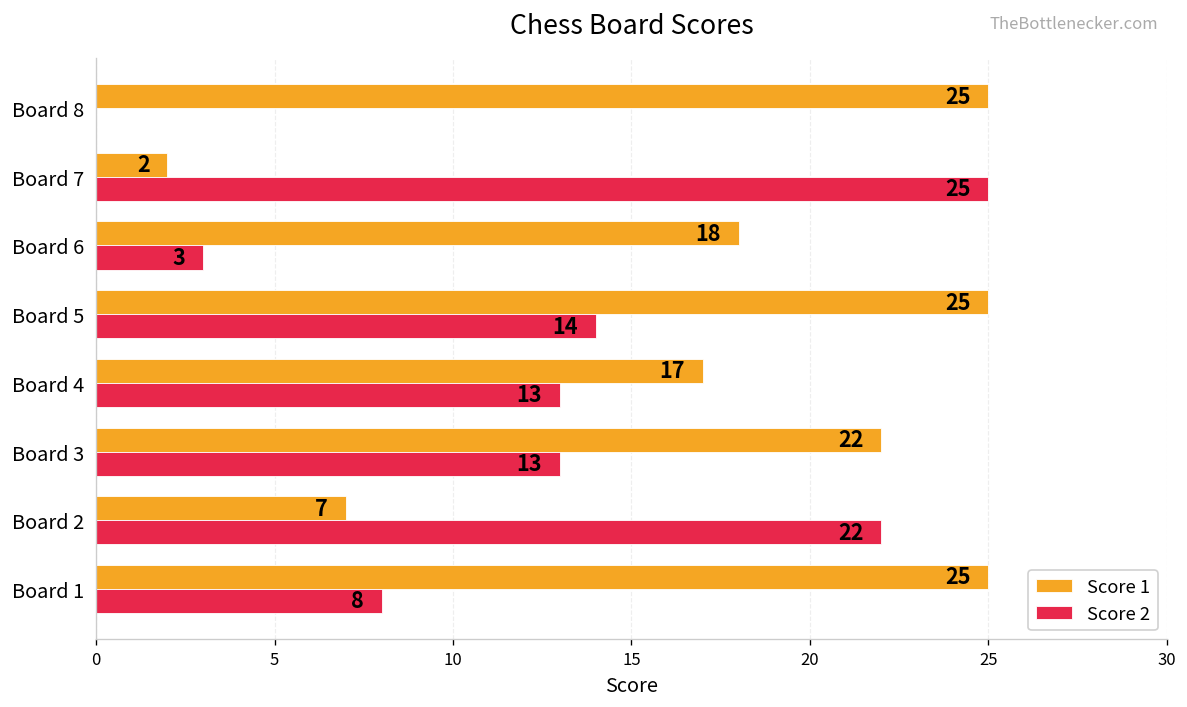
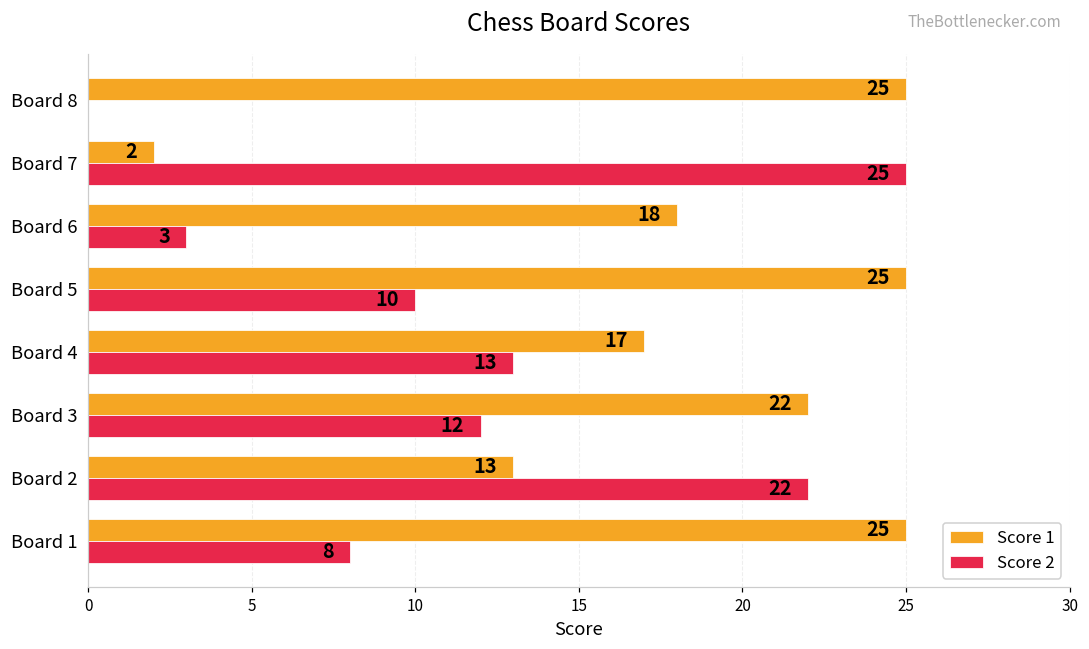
  {
    "Score 1": {
      "Board 8": 25,
      "Board 7": 2,
      "Board 6": 18,
      "Board 5": 25,
      "Board 4": 17,
      "Board 3": 22,
-     "Board 2": 7,
+     "Board 2": 13,
      "Board 1": 25
    },
    "Score 2": {
      "Board 7": 25,
      "Board 6": 3,
-     "Board 5": 14,
+     "Board 5": 10,
      "Board 4": 13,
-     "Board 3": 13,
+     "Board 3": 12,
      "Board 2": 22,
      "Board 1": 8
    }
  }
